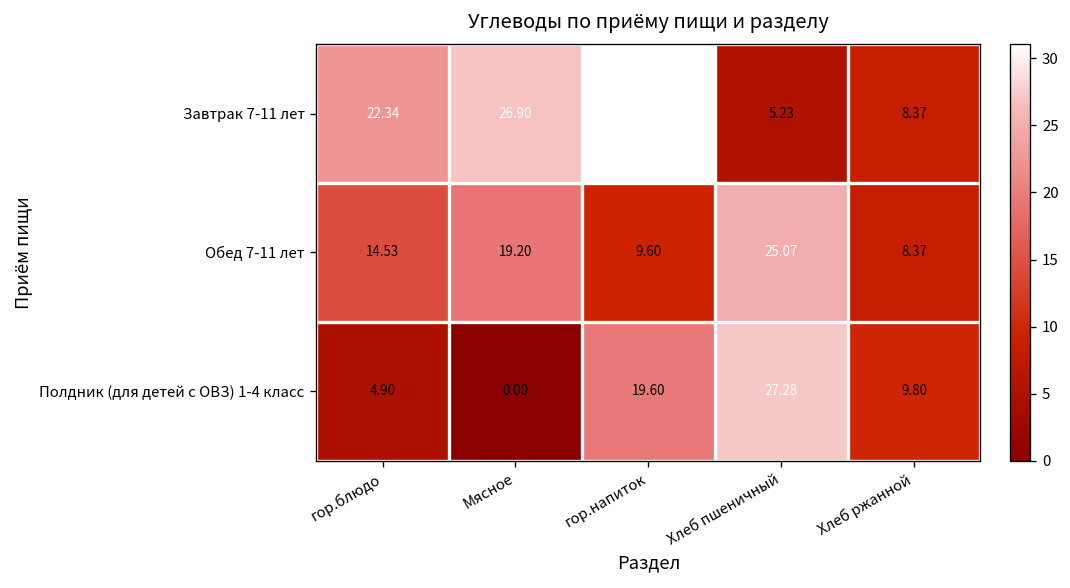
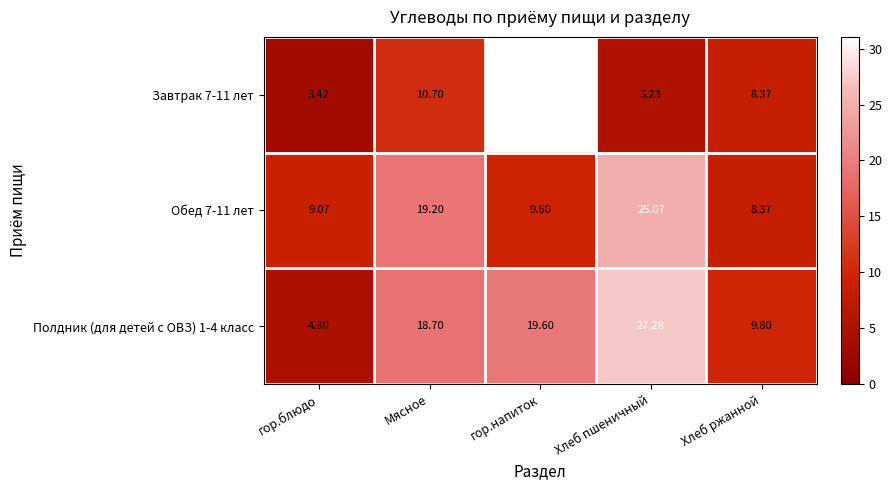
  {
    "Завтрак 7-11 лет": {
-     "гор.блюдо": 22.34,
-     "Мясное": 26.90,
+     "гор.блюдо": 3.42,
+     "Мясное": 10.70,
      "Хлеб пшеничный": 5.23,
      "Хлеб ржанной": 8.37
    },
    "Обед 7-11 лет": {
-     "гор.блюдо": 14.53,
+     "гор.блюдо": 9.07,
      "Мясное": 19.20,
      "гор.напиток": 9.60,
      "Хлеб пшеничный": 25.07,
      "Хлеб ржанной": 8.37
    },
    "Полдник (для детей с ОВЗ) 1-4 класс": {
      "гор.блюдо": 4.90,
-     "Мясное": 0.00,
+     "Мясное": 18.70,
      "гор.напиток": 19.60,
      "Хлеб пшеничный": 27.28,
      "Хлеб ржанной": 9.80
    }
  }
